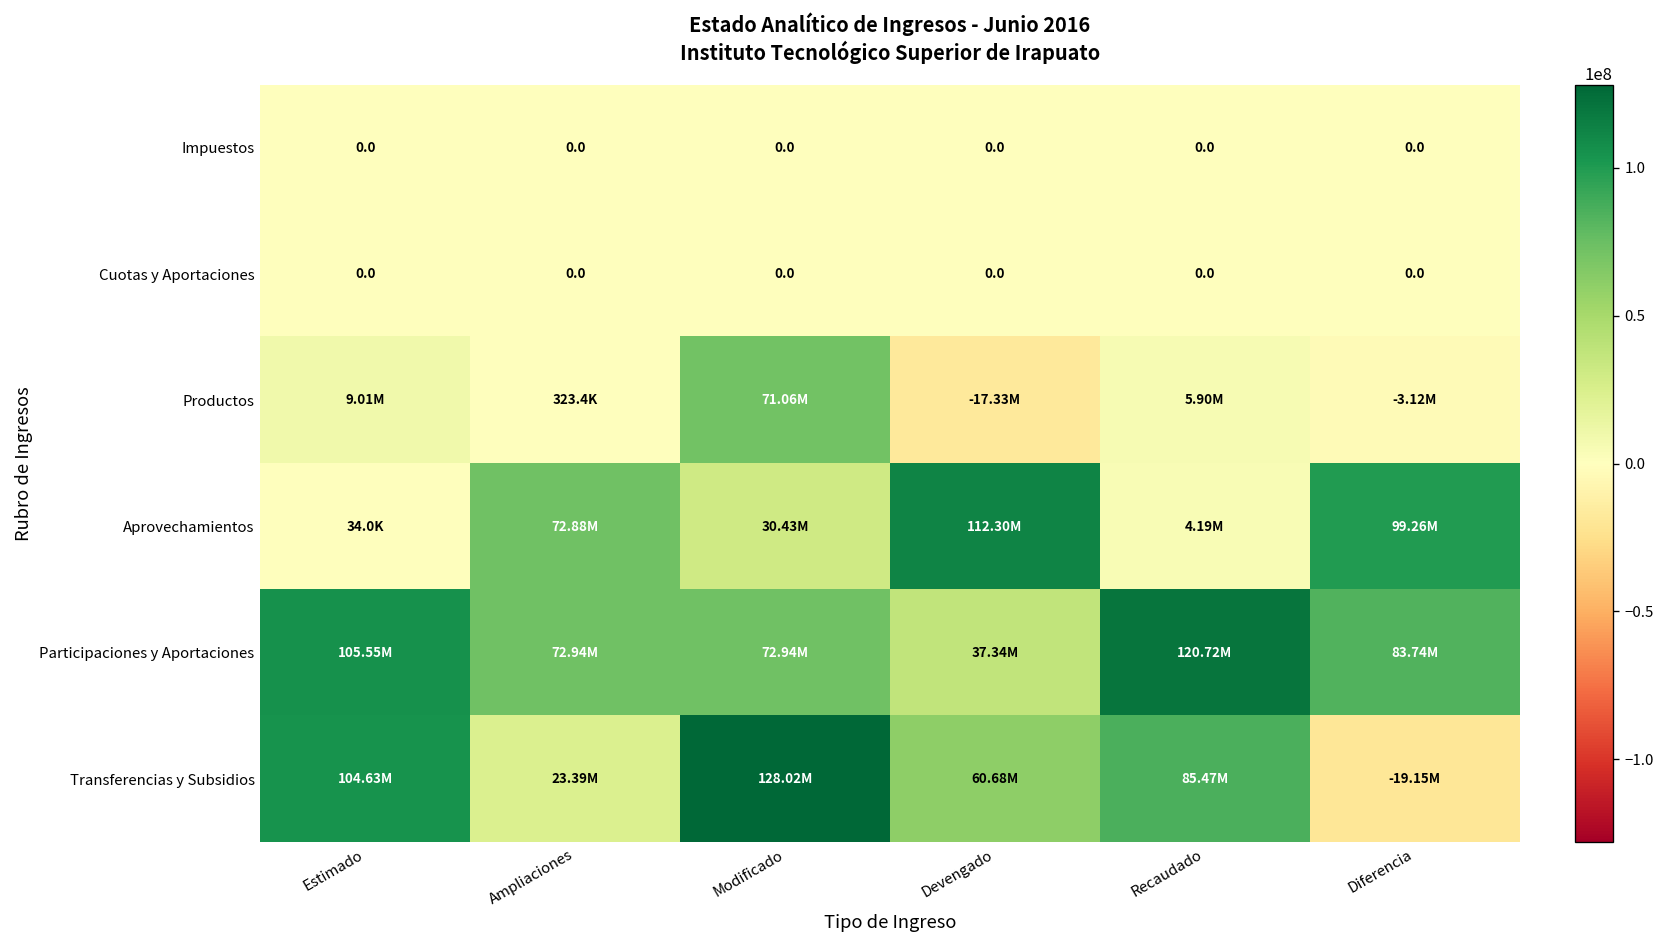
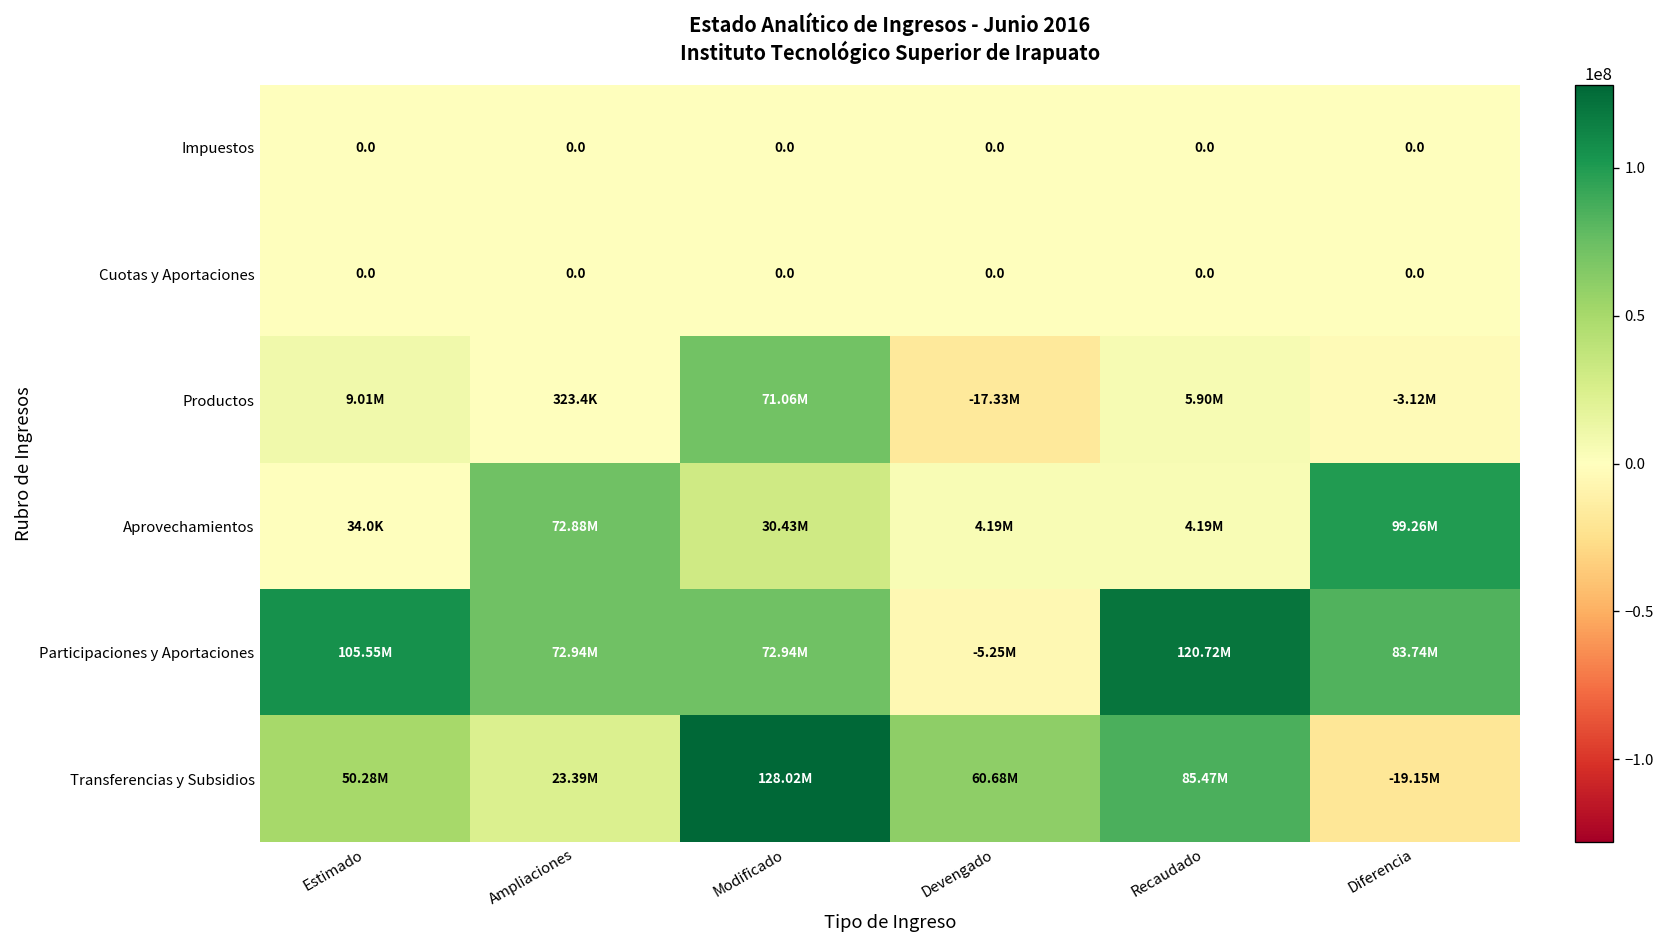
  {
    "Impuestos": {
      "Estimado": "0.0",
      "Ampliaciones": "0.0",
      "Modificado": "0.0",
      "Devengado": "0.0",
      "Recaudado": "0.0",
      "Diferencia": "0.0"
    },
    "Cuotas y Aportaciones": {
      "Estimado": "0.0",
      "Ampliaciones": "0.0",
      "Modificado": "0.0",
      "Devengado": "0.0",
      "Recaudado": "0.0",
      "Diferencia": "0.0"
    },
    "Productos": {
      "Estimado": "9.01M",
      "Ampliaciones": "323.4K",
      "Modificado": "71.06M",
      "Devengado": "-17.33M",
      "Recaudado": "5.90M",
      "Diferencia": "-3.12M"
    },
    "Aprovechamientos": {
      "Estimado": "34.0K",
      "Ampliaciones": "72.88M",
      "Modificado": "30.43M",
-     "Devengado": "112.30M",
+     "Devengado": "4.19M",
      "Recaudado": "4.19M",
      "Diferencia": "99.26M"
    },
    "Participaciones y Aportaciones": {
      "Estimado": "105.55M",
      "Ampliaciones": "72.94M",
      "Modificado": "72.94M",
-     "Devengado": "37.34M",
+     "Devengado": "-5.25M",
      "Recaudado": "120.72M",
      "Diferencia": "83.74M"
    },
    "Transferencias y Subsidios": {
-     "Estimado": "104.63M",
+     "Estimado": "50.28M",
      "Ampliaciones": "23.39M",
      "Modificado": "128.02M",
      "Devengado": "60.68M",
      "Recaudado": "85.47M",
      "Diferencia": "-19.15M"
    }
  }
